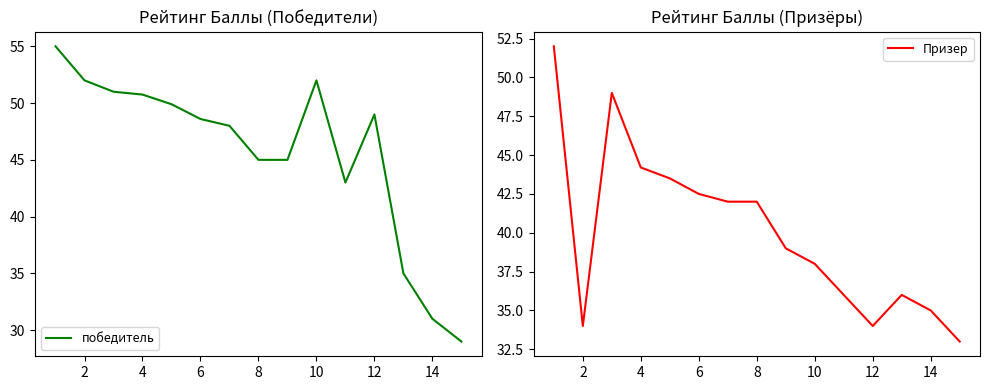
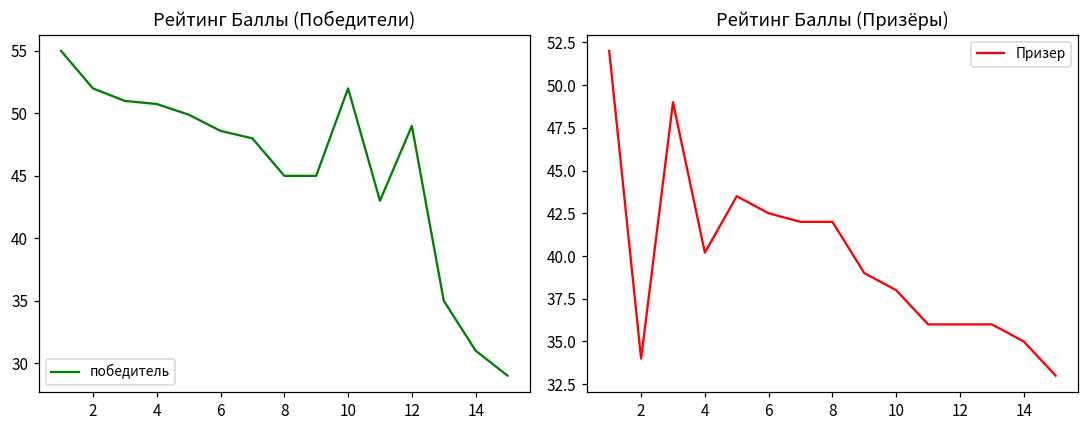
  {
    "Рейтинг Баллы (Победители)": {
      "2": 52.0,
      "4": 50.8,
      "6": 48.6,
      "8": 45.0,
      "10": 52.0,
      "12": 49.0,
      "14": 31.0
    },
    "Рейтинг Баллы (Призёры)": {
      "2": 34.0,
-     "4": 44.2,
+     "4": 40.2,
      "6": 42.5,
      "8": 42.0,
      "10": 38.0,
-     "12": 34,
+     "12": 36,
      "14": 35.0
    }
  }
